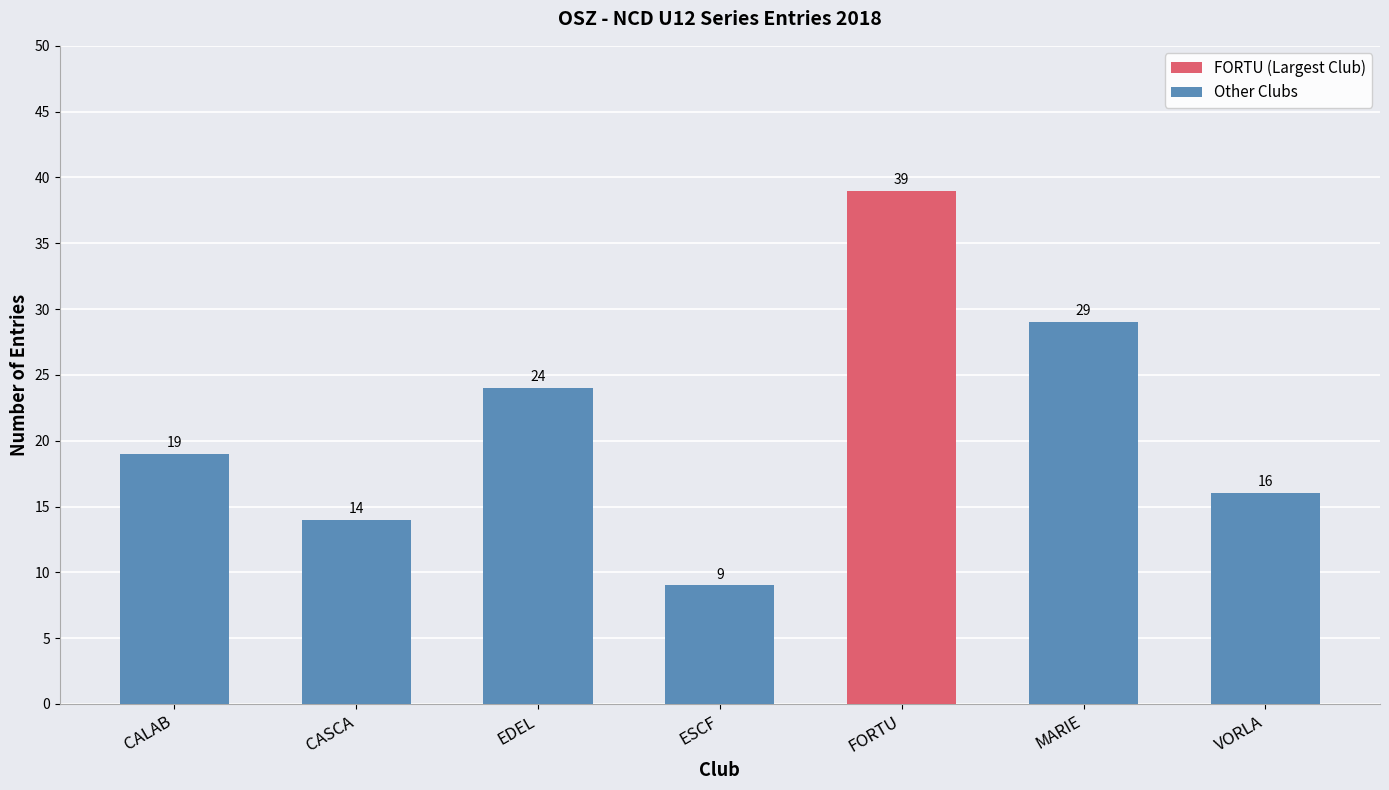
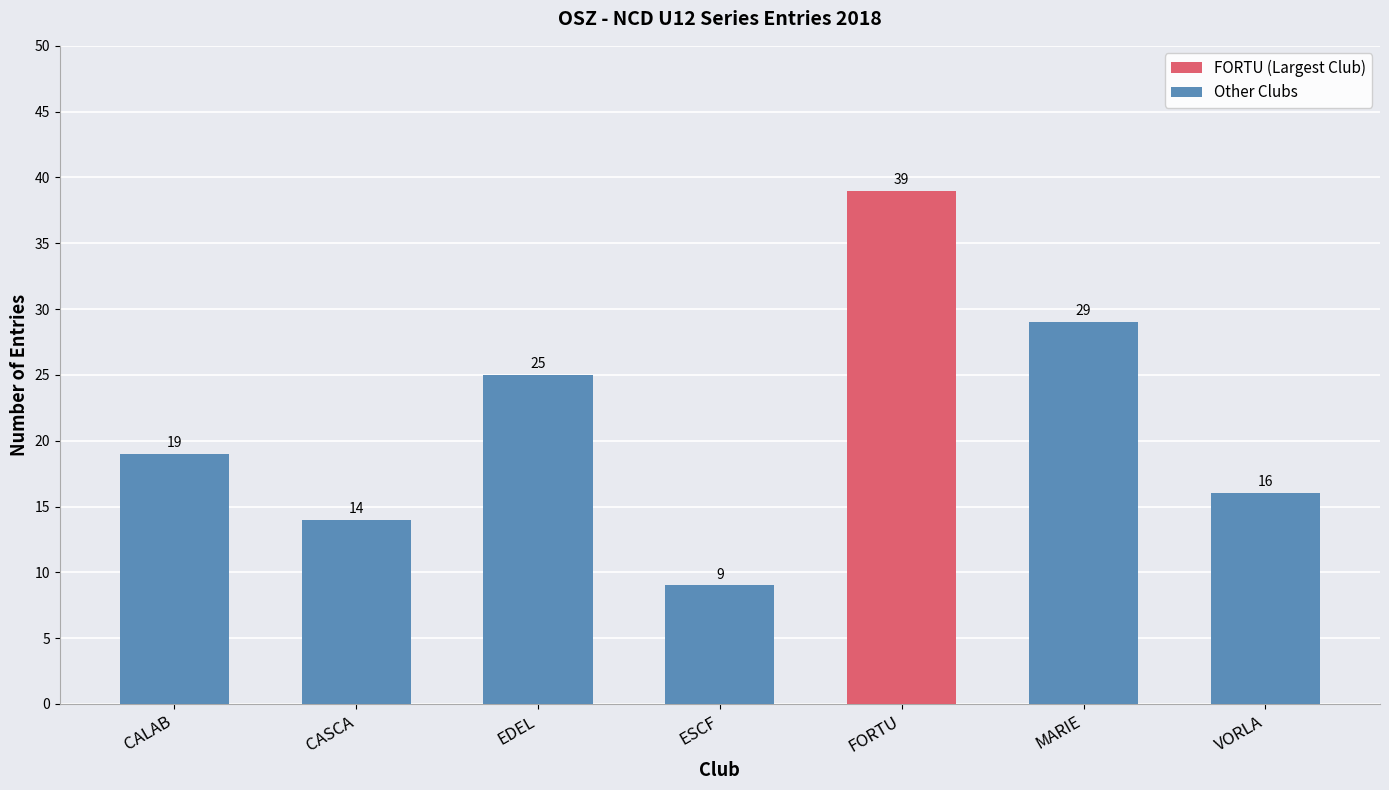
  {
    "CALAB": 19,
    "CASCA": 14,
-   "EDEL": 24,
+   "EDEL": 25,
    "ESCF": 9,
    "FORTU": 39,
    "MARIE": 29,
    "VORLA": 16
  }
